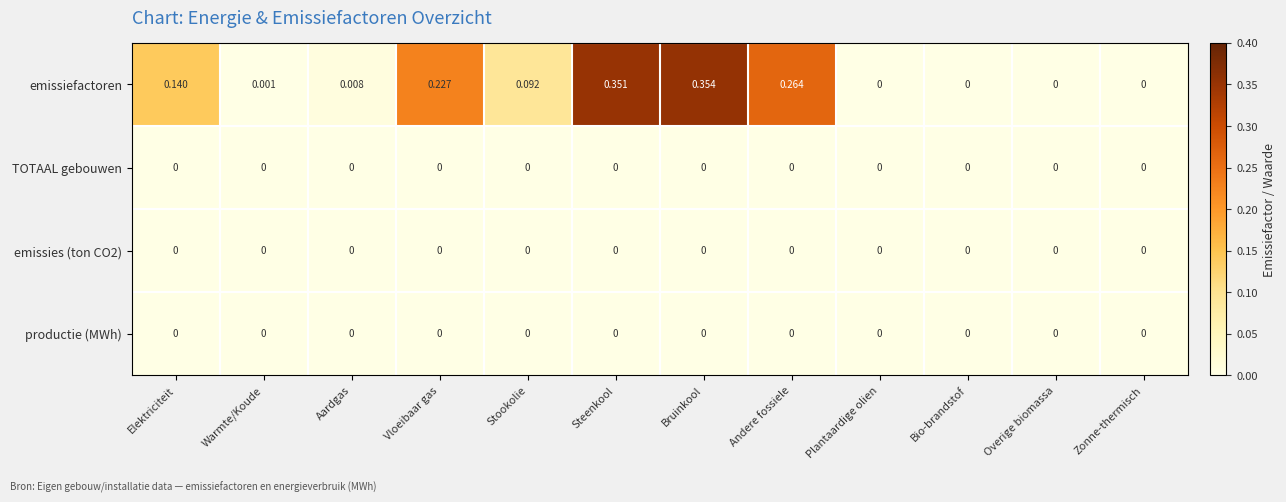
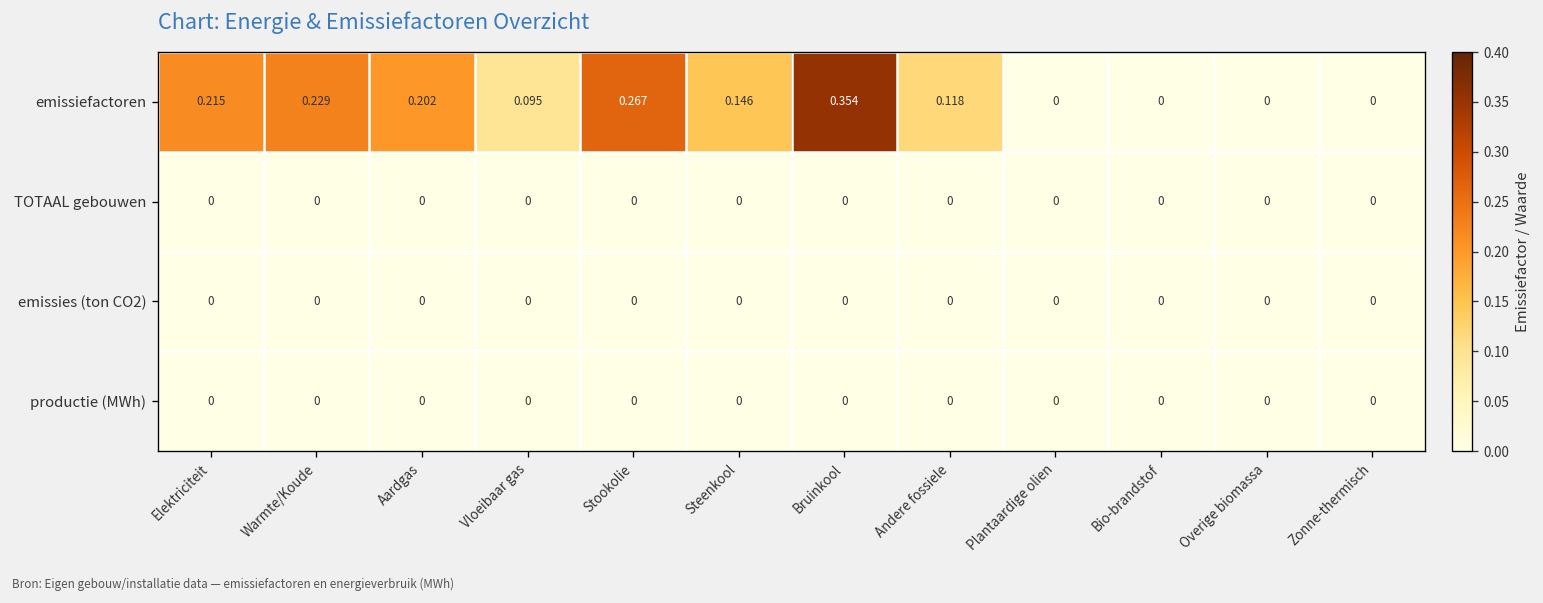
  {
    "emissiefactoren": {
-     "Elektriciteit": 0.140,
-     "Warmte/Koude": 0.001,
-     "Aardgas": 0.008,
-     "Vloeibaar gas": 0.227,
-     "Stookolie": 0.092,
-     "Steenkool": 0.351,
+     "Elektriciteit": 0.215,
+     "Warmte/Koude": 0.229,
+     "Aardgas": 0.202,
+     "Vloeibaar gas": 0.095,
+     "Stookolie": 0.267,
+     "Steenkool": 0.146,
      "Bruinkool": 0.354,
-     "Andere fossiele": 0.264,
+     "Andere fossiele": 0.118,
      "Plantaardige olien": 0,
      "Bio-brandstof": 0,
      "Overige biomassa": 0,
      "Zonne-thermisch": 0
    },
    "TOTAAL gebouwen": {
      "Elektriciteit": 0,
      "Warmte/Koude": 0,
      "Aardgas": 0,
      "Vloeibaar gas": 0,
      "Stookolie": 0,
      "Steenkool": 0,
      "Bruinkool": 0,
      "Andere fossiele": 0,
      "Plantaardige olien": 0,
      "Bio-brandstof": 0,
      "Overige biomassa": 0,
      "Zonne-thermisch": 0
    },
    "emissies (ton CO2)": {
      "Elektriciteit": 0,
      "Warmte/Koude": 0,
      "Aardgas": 0,
      "Vloeibaar gas": 0,
      "Stookolie": 0,
      "Steenkool": 0,
      "Bruinkool": 0,
      "Andere fossiele": 0,
      "Plantaardige olien": 0,
      "Bio-brandstof": 0,
      "Overige biomassa": 0,
      "Zonne-thermisch": 0
    },
    "productie (MWh)": {
      "Elektriciteit": 0,
      "Warmte/Koude": 0,
      "Aardgas": 0,
      "Vloeibaar gas": 0,
      "Stookolie": 0,
      "Steenkool": 0,
      "Bruinkool": 0,
      "Andere fossiele": 0,
      "Plantaardige olien": 0,
      "Bio-brandstof": 0,
      "Overige biomassa": 0,
      "Zonne-thermisch": 0
    }
  }
